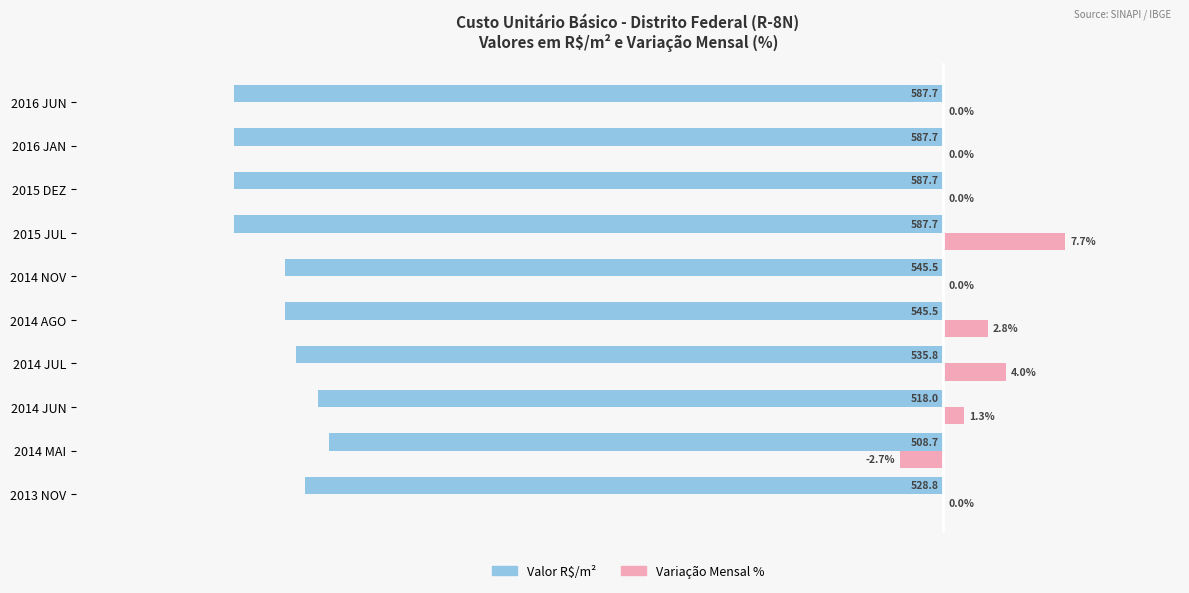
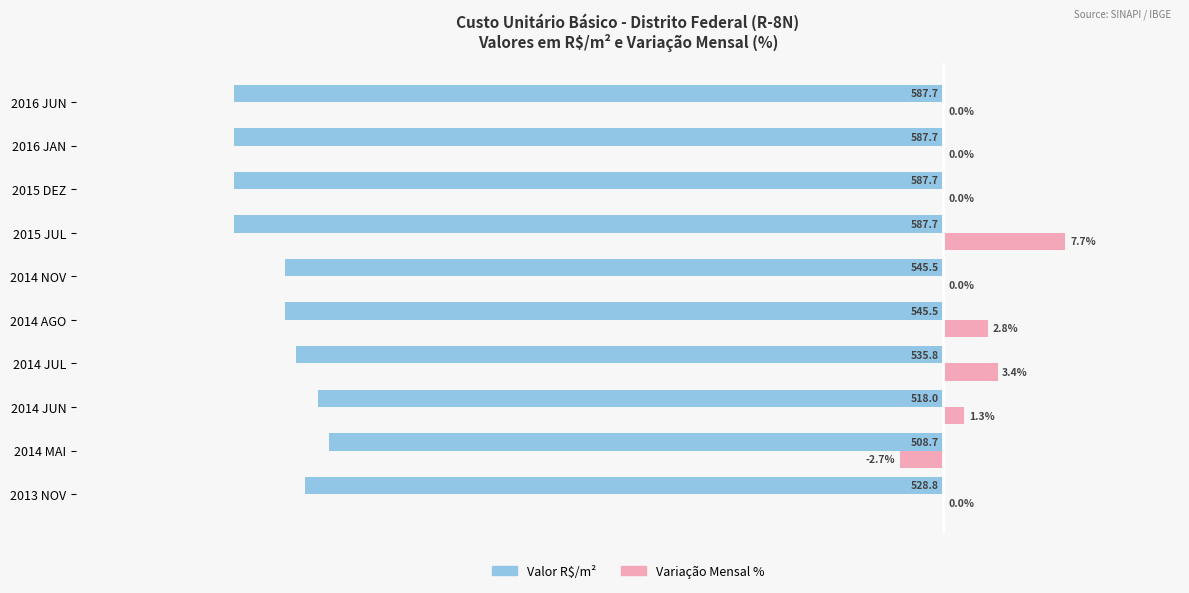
  {
    "Variação Mensal %": {
      "2016 JUN": "0.0%",
      "2016 JAN": "0.0%",
      "2015 DEZ": "0.0%",
      "2015 JUL": "7.7%",
      "2014 NOV": "0.0%",
      "2014 AGO": "2.8%",
-     "2014 JUL": "4.0%",
+     "2014 JUL": "3.4%",
      "2014 JUN": "1.3%",
      "2014 MAI": "-2.7%",
      "2013 NOV": "0.0%"
    }
  }
